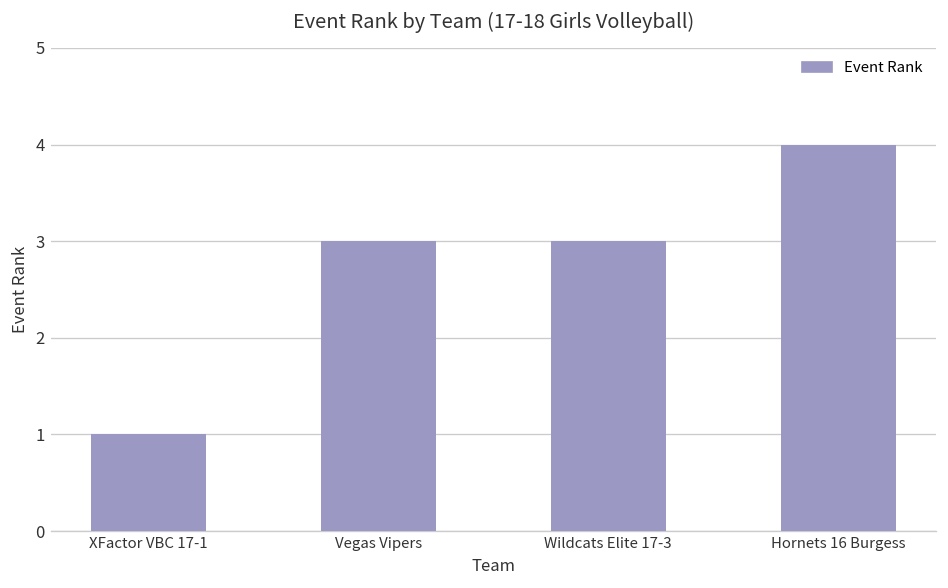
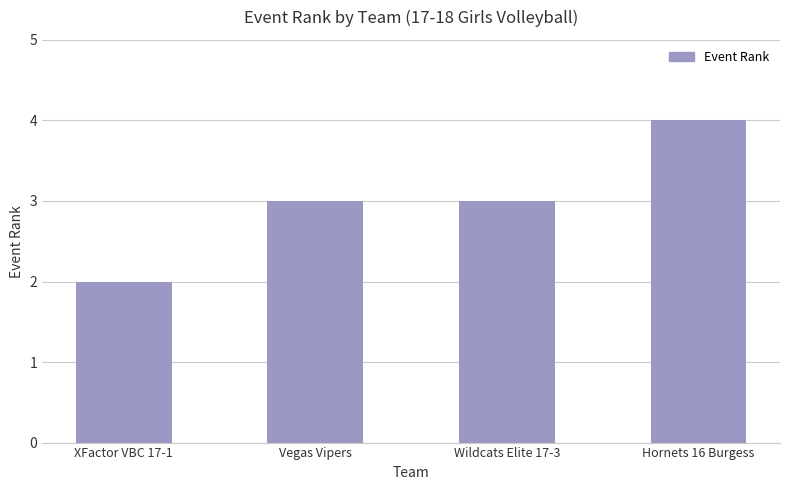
  {
-   "XFactor VBC 17-1": 1,
+   "XFactor VBC 17-1": 2,
    "Vegas Vipers": 3,
    "Wildcats Elite 17-3": 3,
    "Hornets 16 Burgess": 4
  }
